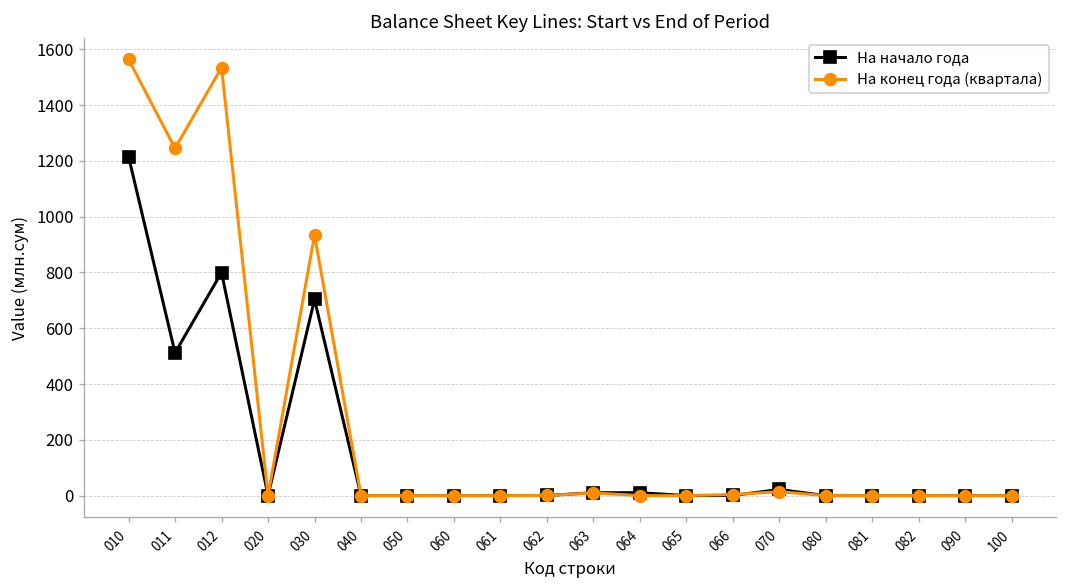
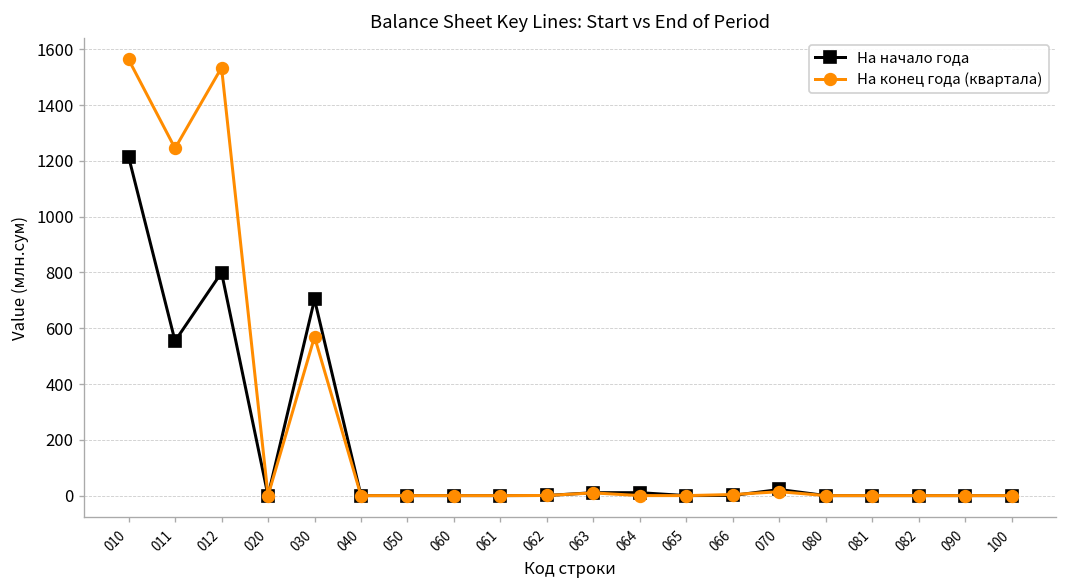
  {
    "На начало года": {
      "010": 1220,
-     "011": 510,
+     "011": 550,
      "012": 800,
      "030": 700
    },
    "На конец года (квартала)": {
      "010": 1560,
      "011": 1240,
      "012": 1530,
-     "030": 930
+     "030": 570
    }
  }
